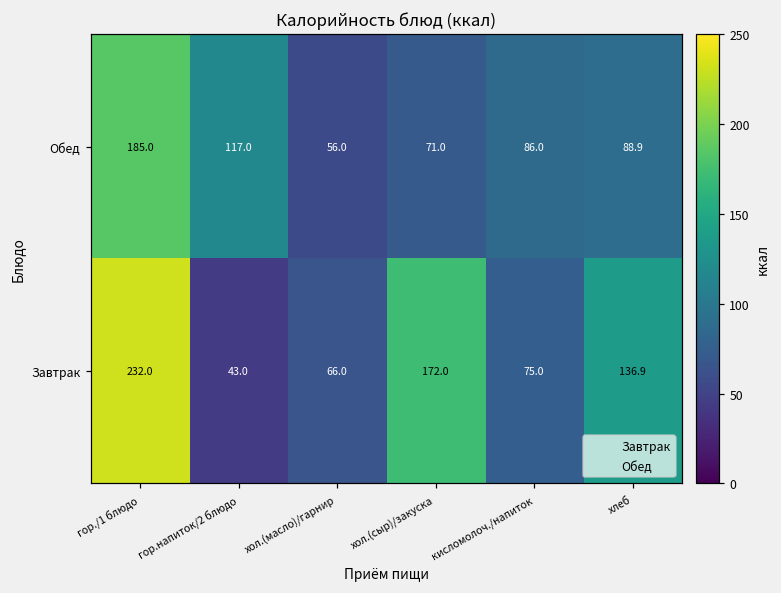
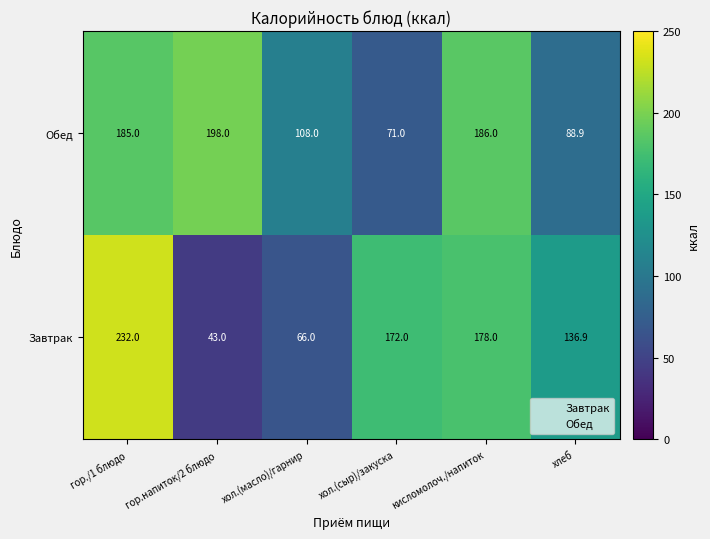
  {
    "Обед": {
      "гор./1 блюдо": 185.0,
-     "гор.напиток/2 блюдо": 117.0,
-     "хол.(масло)/гарнир": 56.0,
+     "гор.напиток/2 блюдо": 198.0,
+     "хол.(масло)/гарнир": 108.0,
      "хол.(сыр)/закуска": 71.0,
-     "кисломолоч./напиток": 86.0,
+     "кисломолоч./напиток": 186.0,
      "хлеб": 88.9
    },
    "Завтрак": {
      "гор./1 блюдо": 232.0,
      "гор.напиток/2 блюдо": 43.0,
      "хол.(масло)/гарнир": 66.0,
      "хол.(сыр)/закуска": 172.0,
-     "кисломолоч./напиток": 75.0,
+     "кисломолоч./напиток": 178.0,
      "хлеб": 136.9
    }
  }
